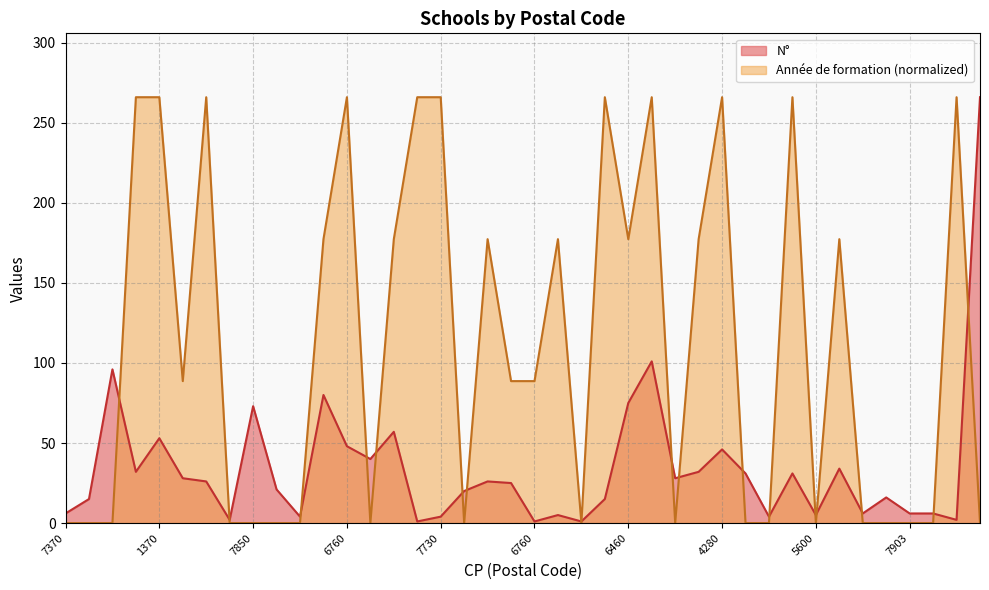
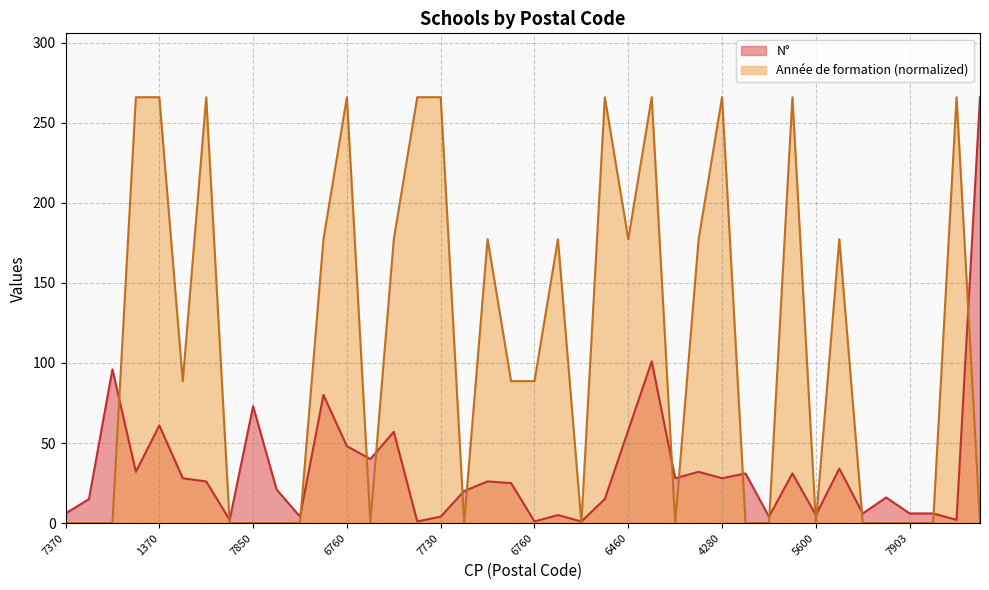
  {
    "N°": {
      "7370": 6,
-     "1370": 53,
+     "1370": 61,
      "7730": 4,
-     "6460": 75,
-     "4280": 46,
+     "6460": 58,
+     "4280": 28,
      "7903": 6
    },
    "Année de formation (normalized)": {
      "7370": 0,
      "1370": 266,
      "7730": 266,
      "6460": 177,
      "4280": 266,
      "7903": 0
    }
  }
